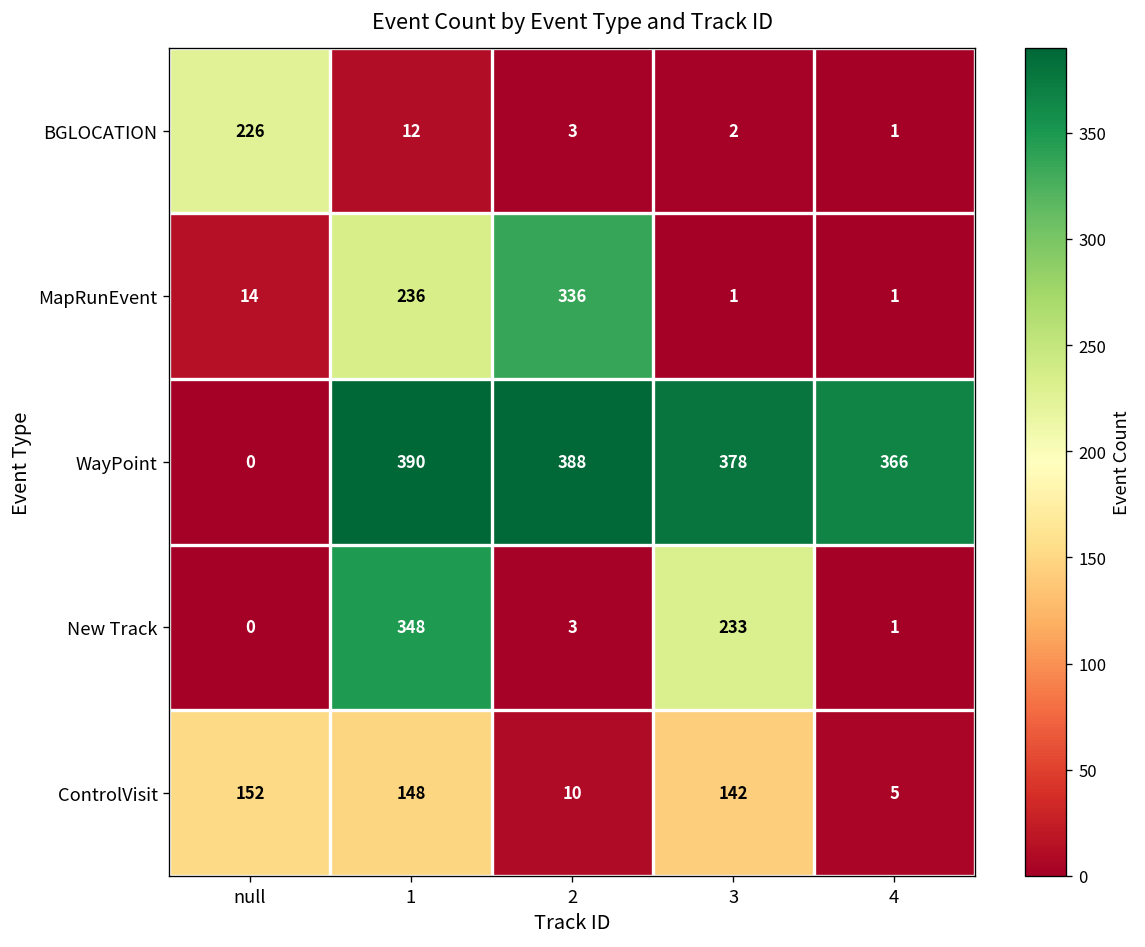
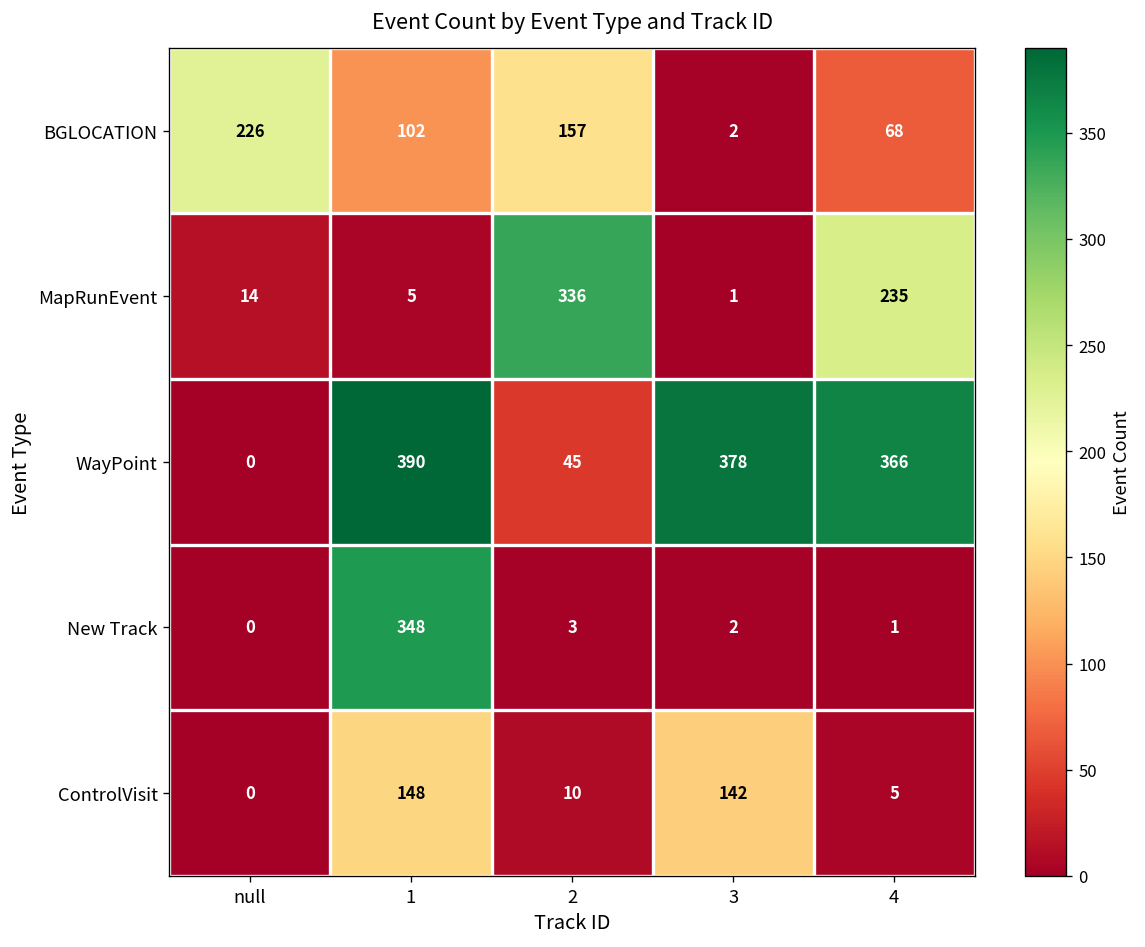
  {
    "BGLOCATION": {
      "null": 226,
-     "1": 12,
-     "2": 3,
+     "1": 102,
+     "2": 157,
      "3": 2,
-     "4": 1
+     "4": 68
    },
    "MapRunEvent": {
      "null": 14,
-     "1": 236,
+     "1": 5,
      "2": 336,
      "3": 1,
-     "4": 1
+     "4": 235
    },
    "WayPoint": {
      "null": 0,
      "1": 390,
-     "2": 388,
+     "2": 45,
      "3": 378,
      "4": 366
    },
    "New Track": {
      "null": 0,
      "1": 348,
      "2": 3,
-     "3": 233,
+     "3": 2,
      "4": 1
    },
    "ControlVisit": {
-     "null": 152,
+     "null": 0,
      "1": 148,
      "2": 10,
      "3": 142,
      "4": 5
    }
  }
